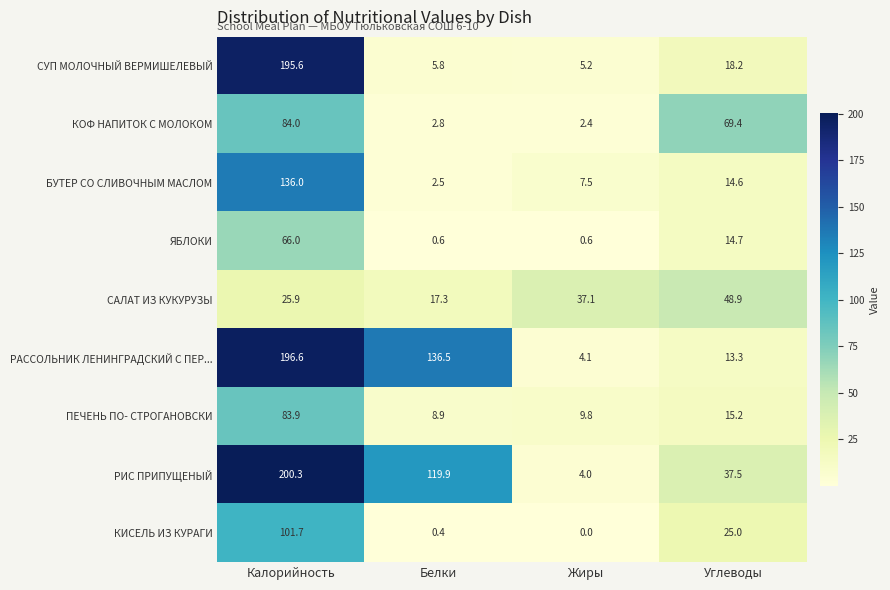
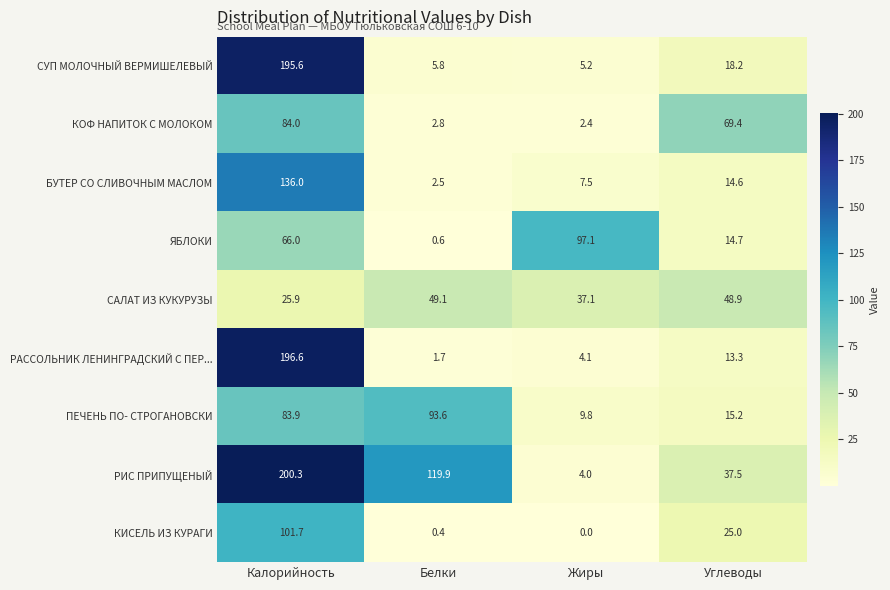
  {
    "СУП МОЛОЧНЫЙ ВЕРМИШЕЛЕВЫЙ": {
      "Калорийность": 195.6,
      "Белки": 5.8,
      "Жиры": 5.2,
      "Углеводы": 18.2
    },
    "КОФ НАПИТОК С МОЛОКОМ": {
      "Калорийность": 84.0,
      "Белки": 2.8,
      "Жиры": 2.4,
      "Углеводы": 69.4
    },
    "БУТЕР СО СЛИВОЧНЫМ МАСЛОМ": {
      "Калорийность": 136.0,
      "Белки": 2.5,
      "Жиры": 7.5,
      "Углеводы": 14.6
    },
    "ЯБЛОКИ": {
      "Калорийность": 66.0,
      "Белки": 0.6,
-     "Жиры": 0.6,
+     "Жиры": 97.1,
      "Углеводы": 14.7
    },
    "САЛАТ ИЗ КУКУРУЗЫ": {
      "Калорийность": 25.9,
-     "Белки": 17.3,
+     "Белки": 49.1,
      "Жиры": 37.1,
      "Углеводы": 48.9
    },
    "РАССОЛЬНИК ЛЕНИНГРАДСКИЙ С ПЕР...": {
      "Калорийность": 196.6,
-     "Белки": 136.5,
+     "Белки": 1.7,
      "Жиры": 4.1,
      "Углеводы": 13.3
    },
    "ПЕЧЕНЬ ПО- СТРОГАНОВСКИ": {
      "Калорийность": 83.9,
-     "Белки": 8.9,
+     "Белки": 93.6,
      "Жиры": 9.8,
      "Углеводы": 15.2
    },
    "РИС ПРИПУЩЕНЫЙ": {
      "Калорийность": 200.3,
      "Белки": 119.9,
      "Жиры": 4.0,
      "Углеводы": 37.5
    },
    "КИСЕЛЬ ИЗ КУРАГИ": {
      "Калорийность": 101.7,
      "Белки": 0.4,
      "Жиры": 0.0,
      "Углеводы": 25.0
    }
  }
